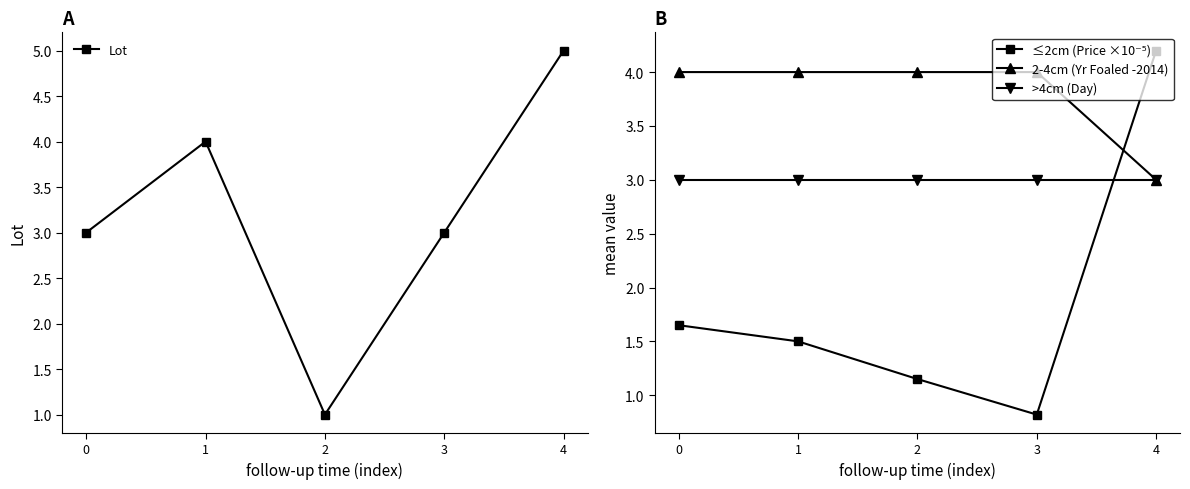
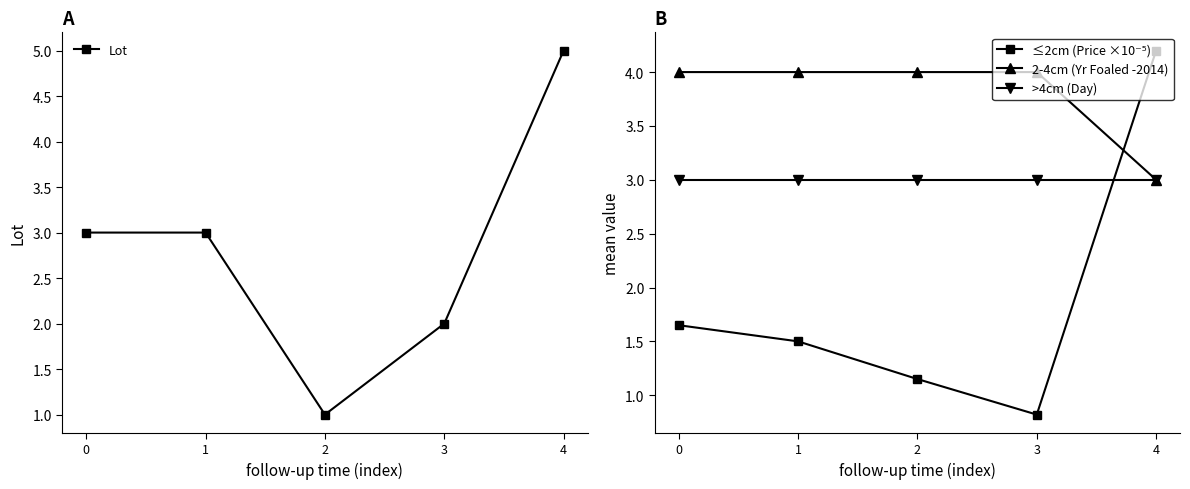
  {
    "A": {
      "0": 3,
-     "1": 4,
+     "1": 3,
      "2": 1,
-     "3": 3,
+     "3": 2,
      "4": 5
    }
  }
